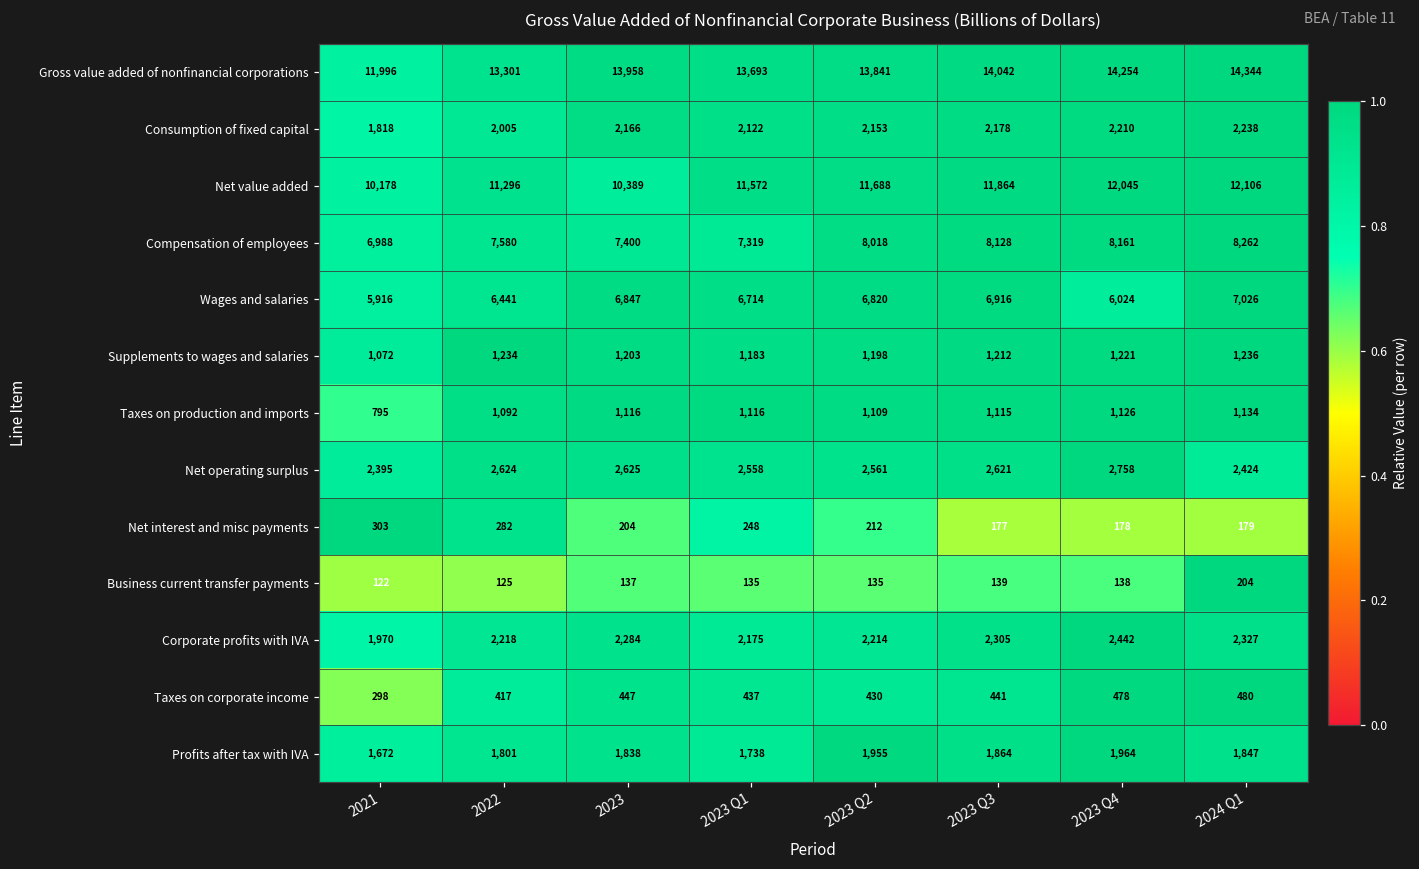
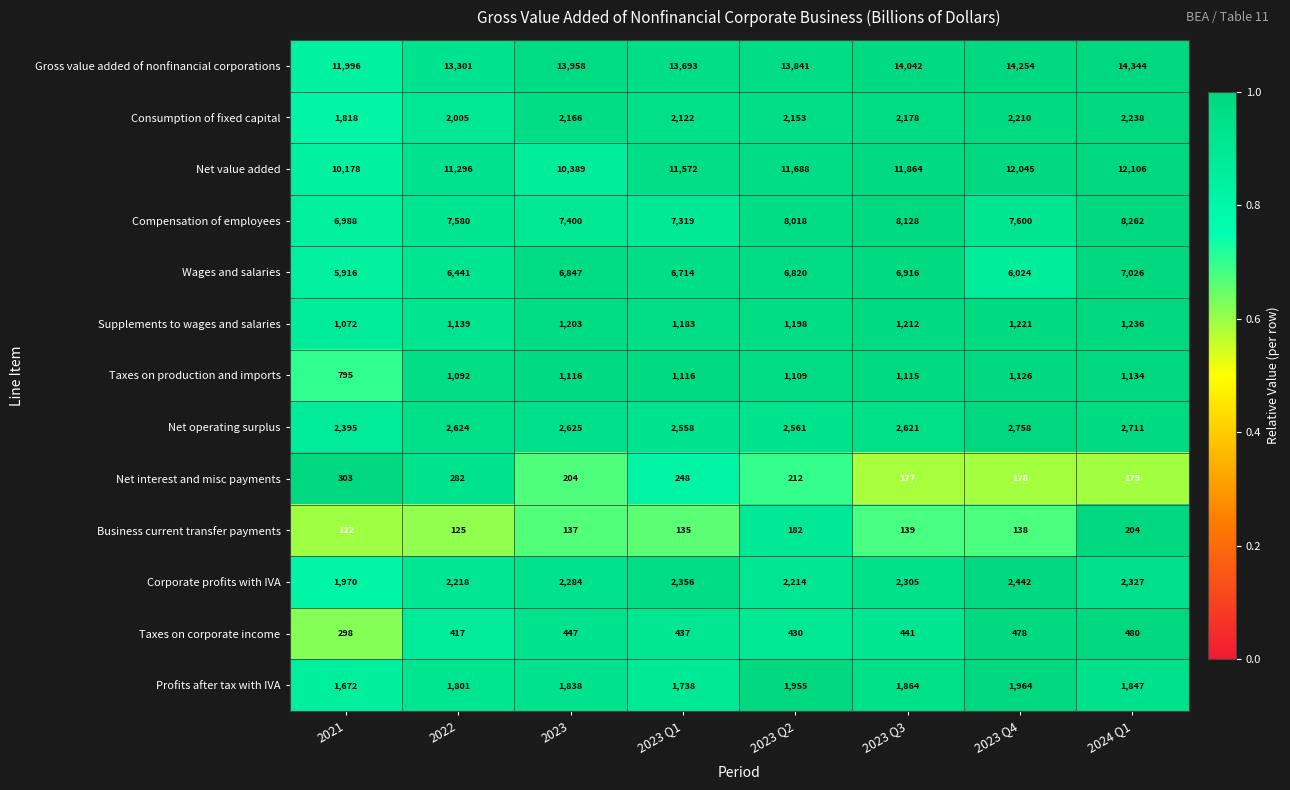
  {
    "Gross value added of nonfinancial corporations": {
      "2021": "11,996",
      "2022": "13,301",
      "2023": "13,958",
      "2023 Q1": "13,693",
      "2023 Q2": "13,841",
      "2023 Q3": "14,042",
      "2023 Q4": "14,254",
      "2024 Q1": "14,344"
    },
    "Consumption of fixed capital": {
      "2021": "1,818",
      "2022": "2,005",
      "2023": "2,166",
      "2023 Q1": "2,122",
      "2023 Q2": "2,153",
      "2023 Q3": "2,178",
      "2023 Q4": "2,210",
      "2024 Q1": "2,238"
    },
    "Net value added": {
      "2021": "10,178",
      "2022": "11,296",
      "2023": "10,389",
      "2023 Q1": "11,572",
      "2023 Q2": "11,688",
      "2023 Q3": "11,864",
      "2023 Q4": "12,045",
      "2024 Q1": "12,106"
    },
    "Compensation of employees": {
      "2021": "6,988",
      "2022": "7,580",
      "2023": "7,400",
      "2023 Q1": "7,319",
      "2023 Q2": "8,018",
      "2023 Q3": "8,128",
-     "2023 Q4": "8,161",
+     "2023 Q4": "7,600",
      "2024 Q1": "8,262"
    },
    "Wages and salaries": {
      "2021": "5,916",
      "2022": "6,441",
      "2023": "6,847",
      "2023 Q1": "6,714",
      "2023 Q2": "6,820",
      "2023 Q3": "6,916",
      "2023 Q4": "6,024",
      "2024 Q1": "7,026"
    },
    "Supplements to wages and salaries": {
      "2021": "1,072",
-     "2022": "1,234",
+     "2022": "1,139",
      "2023": "1,203",
      "2023 Q1": "1,183",
      "2023 Q2": "1,198",
      "2023 Q3": "1,212",
      "2023 Q4": "1,221",
      "2024 Q1": "1,236"
    },
    "Taxes on production and imports": {
      "2021": "795",
      "2022": "1,092",
      "2023": "1,116",
      "2023 Q1": "1,116",
      "2023 Q2": "1,109",
      "2023 Q3": "1,115",
      "2023 Q4": "1,126",
      "2024 Q1": "1,134"
    },
    "Net operating surplus": {
      "2021": "2,395",
      "2022": "2,624",
      "2023": "2,625",
      "2023 Q1": "2,558",
      "2023 Q2": "2,561",
      "2023 Q3": "2,621",
      "2023 Q4": "2,758",
-     "2024 Q1": "2,424"
+     "2024 Q1": "2,711"
    },
    "Net interest and misc payments": {
      "2021": "303",
      "2022": "282",
      "2023": "204",
      "2023 Q1": "248",
      "2023 Q2": "212",
      "2023 Q3": "177",
      "2023 Q4": "178",
      "2024 Q1": "179"
    },
    "Business current transfer payments": {
      "2021": "122",
      "2022": "125",
      "2023": "137",
      "2023 Q1": "135",
-     "2023 Q2": "135",
+     "2023 Q2": "182",
      "2023 Q3": "139",
      "2023 Q4": "138",
      "2024 Q1": "204"
    },
    "Corporate profits with IVA": {
      "2021": "1,970",
      "2022": "2,218",
      "2023": "2,284",
-     "2023 Q1": "2,175",
+     "2023 Q1": "2,356",
      "2023 Q2": "2,214",
      "2023 Q3": "2,305",
      "2023 Q4": "2,442",
      "2024 Q1": "2,327"
    },
    "Taxes on corporate income": {
      "2021": "298",
      "2022": "417",
      "2023": "447",
      "2023 Q1": "437",
      "2023 Q2": "430",
      "2023 Q3": "441",
      "2023 Q4": "478",
      "2024 Q1": "480"
    },
    "Profits after tax with IVA": {
      "2021": "1,672",
      "2022": "1,801",
      "2023": "1,838",
      "2023 Q1": "1,738",
      "2023 Q2": "1,955",
      "2023 Q3": "1,864",
      "2023 Q4": "1,964",
      "2024 Q1": "1,847"
    }
  }
